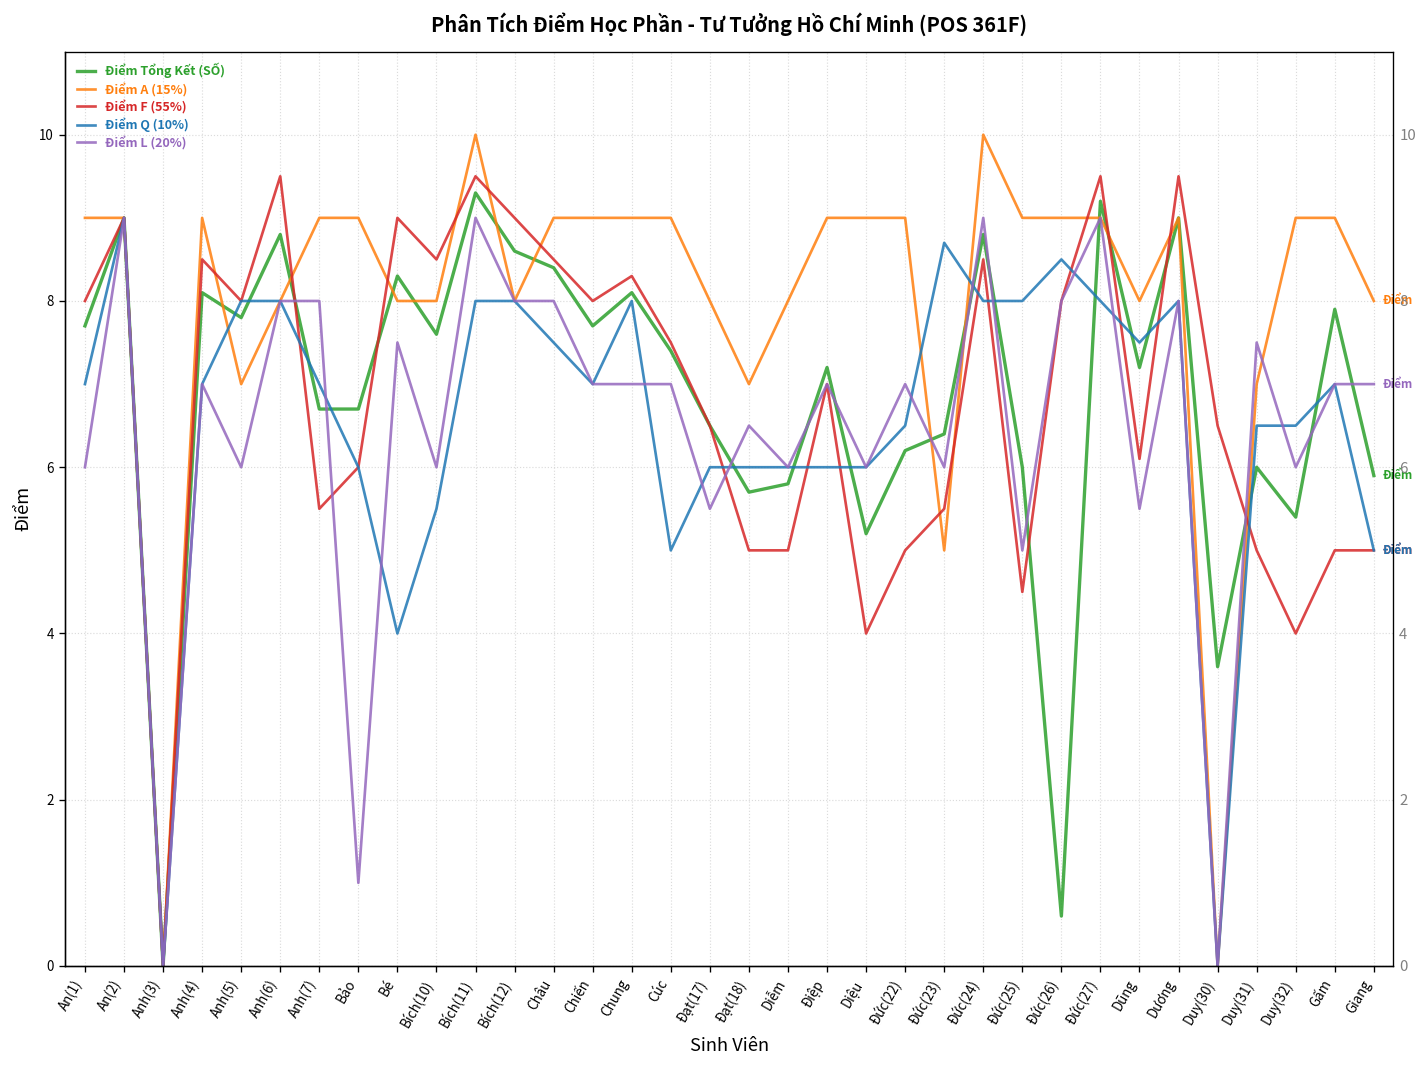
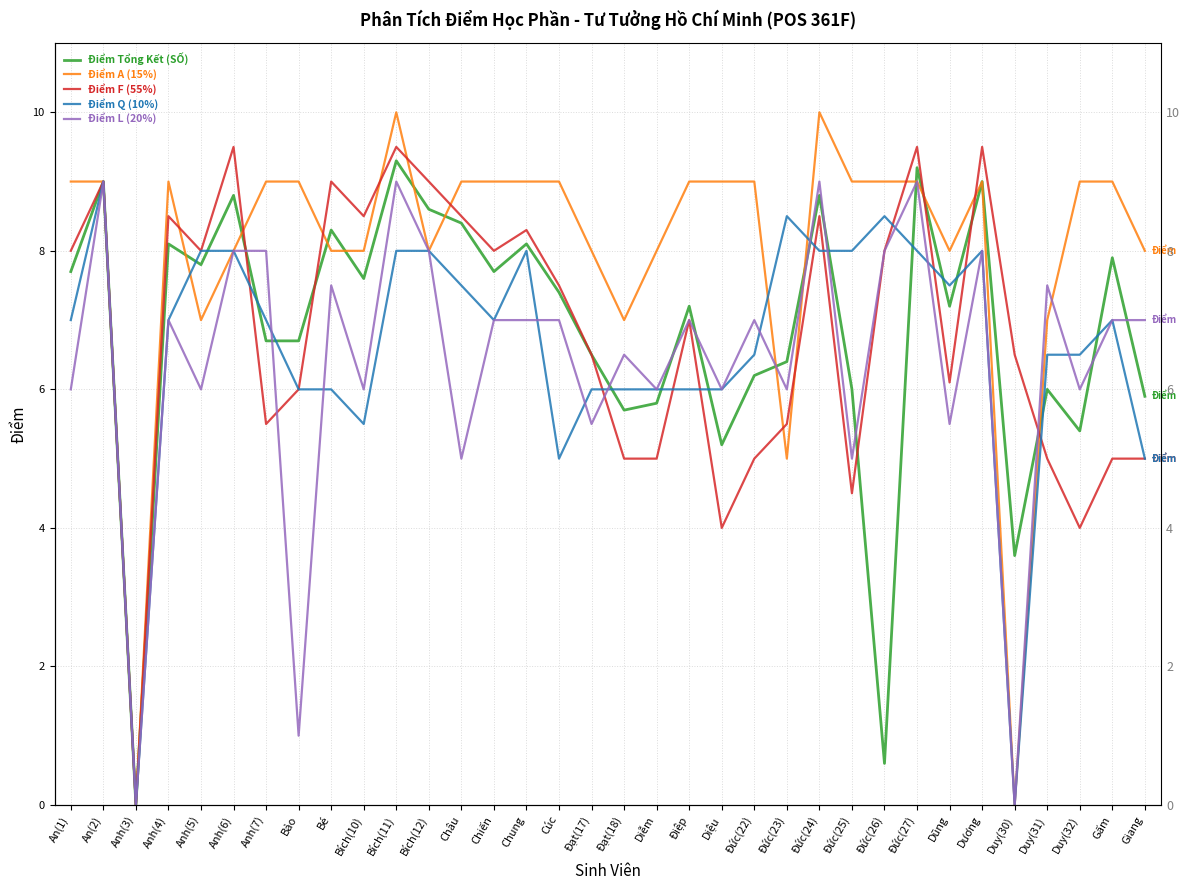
  {
    "Điểm Tổng Kết (SỐ)": {
      "An(1)": 7.7,
      "Anh(4)": 8.1,
      "Anh(5)": 7.8,
      "Anh(6)": 8.8,
      "Anh(7)": 6.7,
      "Bảo": 6.7,
      "Bé": 8.3,
      "Bích(10)": 7.6,
      "Bích(11)": 9.3,
      "Bích(12)": 8.6,
      "Châu": 8.4,
      "Chiến": 7.7,
      "Chung": 8.1,
      "Cúc": 7.4,
      "Đạt(18)": 5.7,
      "Diễm": 5.8,
      "Điệp": 7.2,
      "Diệu": 5.2,
      "Đức(22)": 6.2,
      "Đức(23)": 6.4,
      "Đức(24)": 8.8,
      "Đức(25)": 6.0,
      "Đức(26)": 0.6,
      "Đức(27)": 9.2,
      "Dũng": 7.2,
      "Duy(30)": 3.6,
      "Duy(31)": 6.0,
      "Duy(32)": 5.4,
      "Gấm": 7.9,
      "Giang": 5.9
    },
    "Điểm A (15%)": {
      "An(1)": 9.0,
      "Anh(4)": 9.0,
      "Anh(5)": 7.0,
      "Anh(7)": 9.0,
      "Bảo": 9.0,
      "Bé": 8.0,
      "Bích(10)": 8.0,
      "Bích(11)": 10.0,
      "Châu": 9.0,
      "Chiến": 9.0,
      "Chung": 9.0,
      "Cúc": 9.0,
      "Đạt(17)": 8.0,
      "Đạt(18)": 7.0,
      "Diễm": 8.0,
      "Điệp": 9.0,
      "Diệu": 9.0,
      "Đức(22)": 9.0,
      "Đức(23)": 5.0,
      "Đức(24)": 10.0,
      "Đức(25)": 9.0,
      "Đức(26)": 9.0,
      "Dũng": 8.0,
      "Duy(31)": 7.0,
      "Duy(32)": 9.0,
      "Gấm": 9.0,
      "Giang": 8.0
    },
    "Điểm F (55%)": {
      "An(1)": 8.0,
      "Anh(4)": 8.5,
      "Anh(6)": 9.5,
      "Anh(7)": 5.5,
      "Bé": 9.0,
      "Bích(10)": 8.5,
      "Bích(11)": 9.5,
      "Bích(12)": 9.0,
      "Châu": 8.5,
      "Chiến": 8.0,
      "Chung": 8.3,
      "Cúc": 7.5,
      "Đạt(18)": 5.0,
      "Diễm": 5.0,
      "Diệu": 4.0,
      "Đức(22)": 5.0,
      "Đức(23)": 5.5,
      "Đức(24)": 8.5,
      "Đức(25)": 4.5,
      "Đức(27)": 9.5,
      "Dũng": 6.1,
      "Dương": 9.5,
      "Duy(30)": 6.5,
      "Duy(31)": 5.0,
      "Duy(32)": 4.0,
      "Gấm": 5.0
    },
    "Điểm Q (10%)": {
      "An(1)": 7.0,
      "Anh(7)": 7.0,
-     "Bé": 4,
+     "Bé": 6,
      "Bích(10)": 5.5,
      "Bích(11)": 8.0,
      "Châu": 7.5,
      "Chung": 8.0,
      "Cúc": 5.0,
      "Đạt(17)": 6.0,
      "Đạt(18)": 6.0,
      "Điệp": 6.0,
      "Đức(22)": 6.5,
-     "Đức(23)": 8.7,
+     "Đức(23)": 8.5,
      "Đức(24)": 8.0,
      "Đức(25)": 8.0,
      "Đức(26)": 8.5,
      "Đức(27)": 8.0,
      "Dũng": 7.5,
      "Duy(31)": 6.5,
      "Duy(32)": 6.5
    },
    "Điểm L (20%)": {
      "An(1)": 6,
      "Anh(5)": 6,
      "Anh(7)": 8,
      "Bảo": 1,
      "Bé": 7.5,
      "Bích(10)": 6,
      "Bích(11)": 9,
-     "Châu": 8,
+     "Châu": 5,
      "Chung": 7,
      "Cúc": 7,
      "Đạt(17)": 5.5,
      "Đạt(18)": 6.5,
      "Đức(22)": 7,
      "Đức(23)": 6,
      "Đức(24)": 9,
      "Đức(25)": 5,
      "Dũng": 5.5,
      "Duy(31)": 7.5,
      "Duy(32)": 6,
      "Giang": 7
    }
  }
